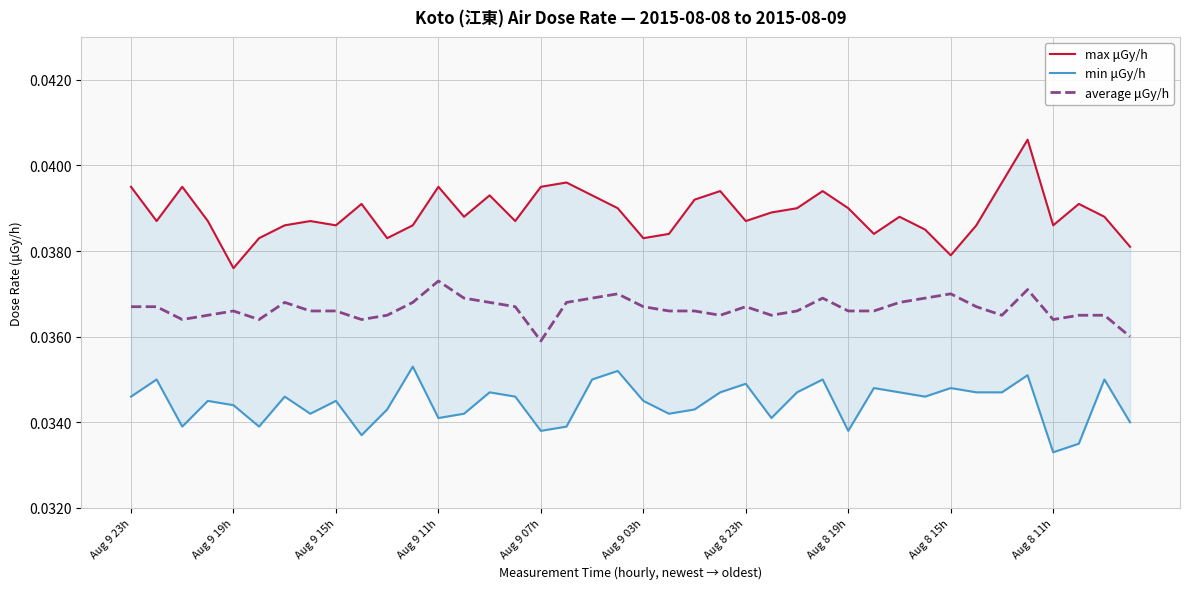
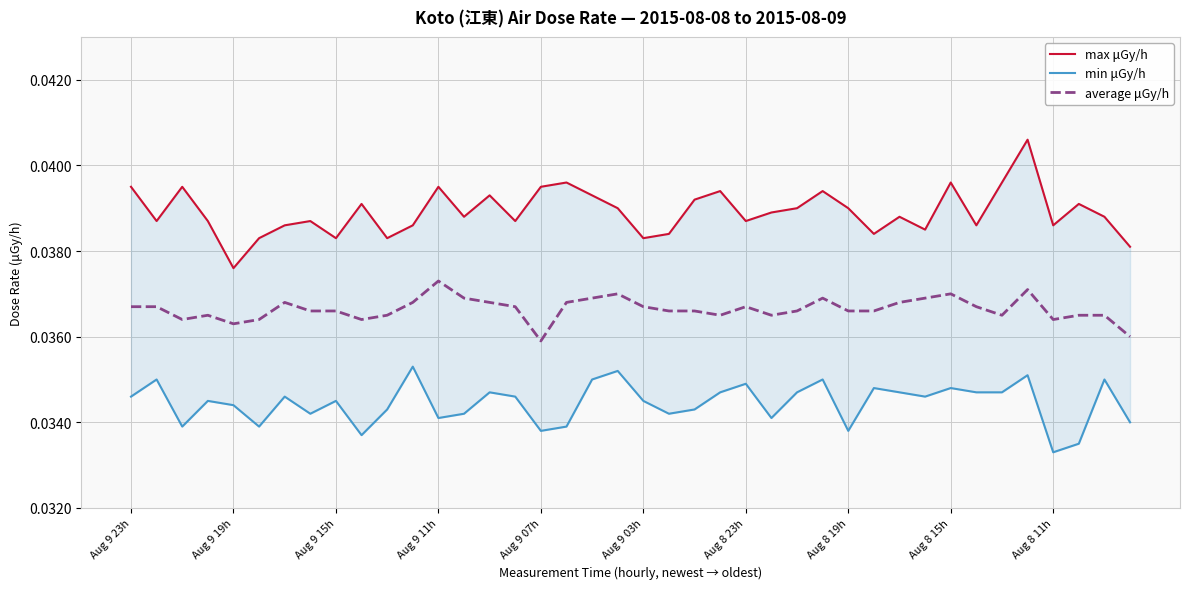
  {
    "max μGy/h": {
      "Aug 9 23h": 0.0395,
      "Aug 9 19h": 0.0376,
-     "Aug 9 15h": 0.0386,
+     "Aug 9 15h": 0.0383,
      "Aug 9 11h": 0.0395,
      "Aug 9 07h": 0.0395,
      "Aug 9 03h": 0.0383,
      "Aug 8 23h": 0.0387,
      "Aug 8 19h": 0.0390,
-     "Aug 8 15h": 0.0379,
+     "Aug 8 15h": 0.0396,
      "Aug 8 11h": 0.0386
    },
    "min μGy/h": {
      "Aug 9 23h": 0.0346,
      "Aug 9 19h": 0.0344,
      "Aug 9 15h": 0.0345,
      "Aug 9 11h": 0.0341,
      "Aug 9 07h": 0.0338,
      "Aug 9 03h": 0.0345,
      "Aug 8 23h": 0.0349,
      "Aug 8 19h": 0.0338,
      "Aug 8 15h": 0.0348,
      "Aug 8 11h": 0.0333
    },
    "average μGy/h": {
      "Aug 9 23h": 0.0367,
-     "Aug 9 19h": 0.0366,
+     "Aug 9 19h": 0.0363,
      "Aug 9 15h": 0.0366,
      "Aug 9 11h": 0.0373,
      "Aug 9 07h": 0.0359,
      "Aug 9 03h": 0.0367,
      "Aug 8 23h": 0.0367,
      "Aug 8 19h": 0.0366,
      "Aug 8 15h": 0.0370,
      "Aug 8 11h": 0.0364
    }
  }
